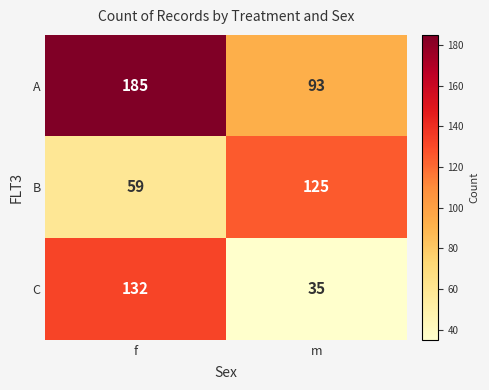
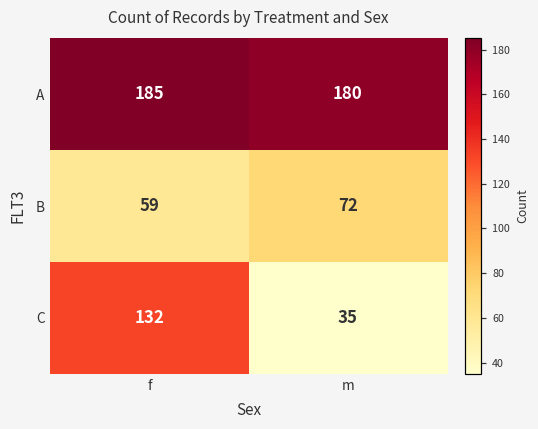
  {
    "A": {
      "f": 185,
-     "m": 93
+     "m": 180
    },
    "B": {
      "f": 59,
-     "m": 125
+     "m": 72
    },
    "C": {
      "f": 132,
      "m": 35
    }
  }
